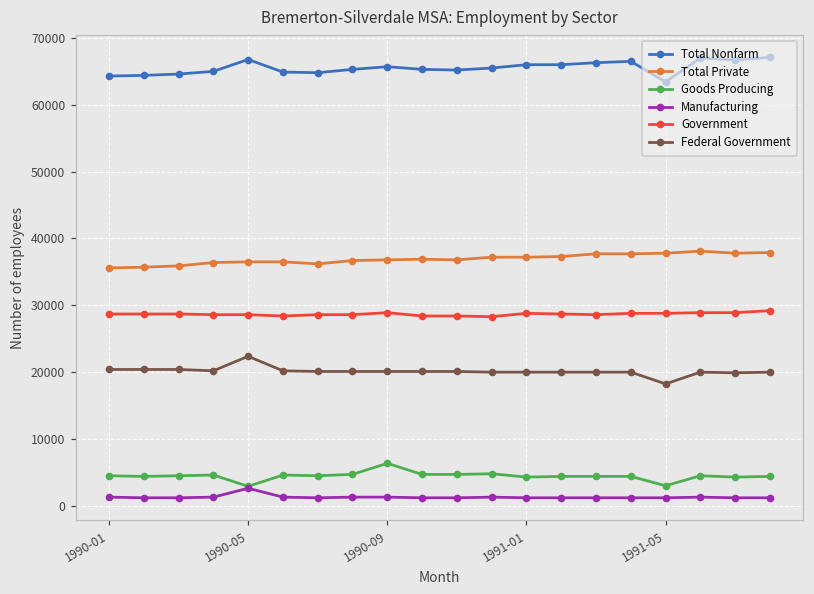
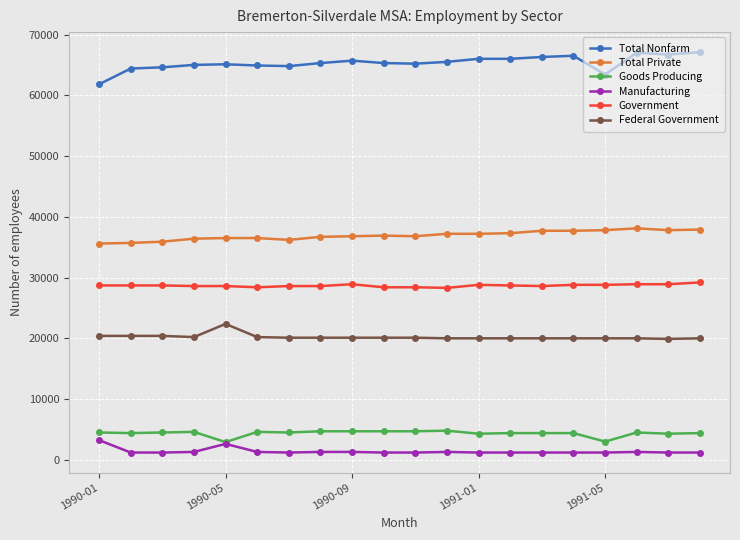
  {
    "Total Nonfarm": {
-     "1990-01": 64000,
-     "1990-05": 67000,
+     "1990-01": 62000,
+     "1990-05": 65000,
      "1990-09": 66000,
      "1991-01": 66000
    },
    "Goods Producing": {
      "1990-01": 5000,
-     "1990-09": 6000,
+     "1990-09": 5000,
      "1991-01": 4000,
      "1991-05": 3000
    },
    "Manufacturing": {
-     "1990-01": 1000,
+     "1990-01": 3000,
      "1990-09": 1000,
      "1991-01": 1000,
      "1991-05": 1000
    },
    "Federal Government": {
      "1990-01": 20000,
      "1990-05": 22000,
      "1990-09": 20000,
      "1991-01": 20000,
-     "1991-05": 18000
+     "1991-05": 20000
    }
  }
